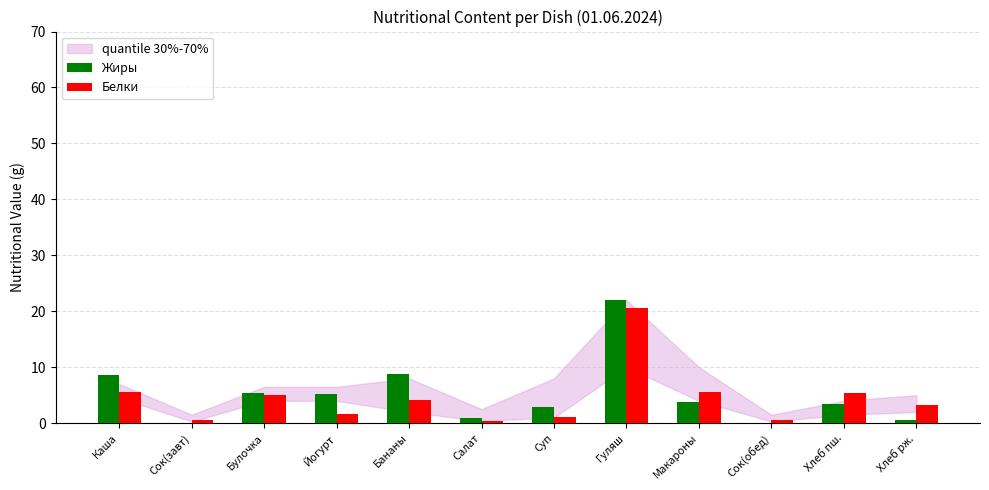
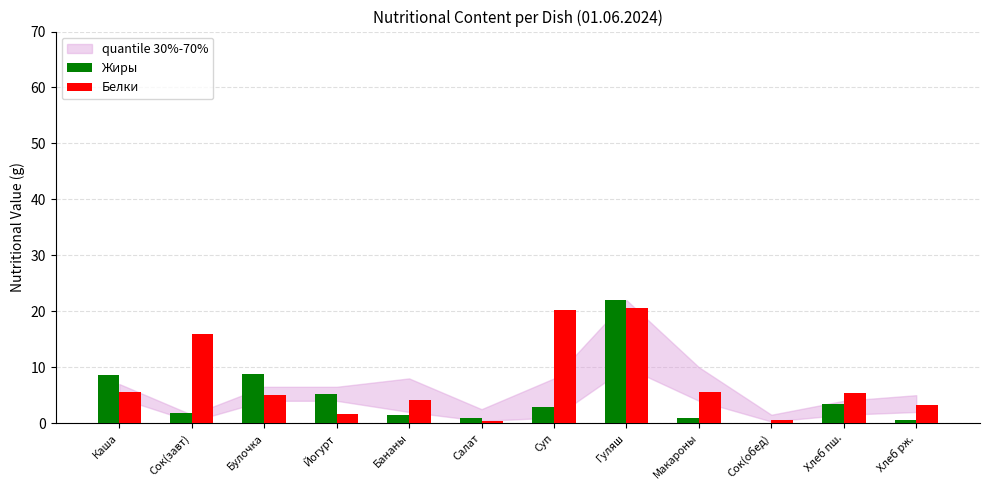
  {
    "Жиры": {
      "Каша": 9,
-     "Сок(завт)": 0,
-     "Булочка": 5,
+     "Сок(завт)": 2,
+     "Булочка": 9,
      "Йогурт": 5,
-     "Бананы": 9,
+     "Бананы": 1,
      "Салат": 1,
      "Суп": 3,
      "Гуляш": 22,
-     "Макароны": 4,
+     "Макароны": 1,
      "Хлеб пш.": 3,
      "Хлеб рж.": 1
    },
    "Белки": {
      "Каша": 6,
-     "Сок(завт)": 1,
+     "Сок(завт)": 16,
      "Булочка": 5,
      "Йогурт": 2,
      "Бананы": 4,
      "Салат": 0,
-     "Суп": 1,
+     "Суп": 20,
      "Гуляш": 21,
      "Макароны": 6,
      "Сок(обед)": 1,
      "Хлеб пш.": 5,
      "Хлеб рж.": 3
    }
  }
